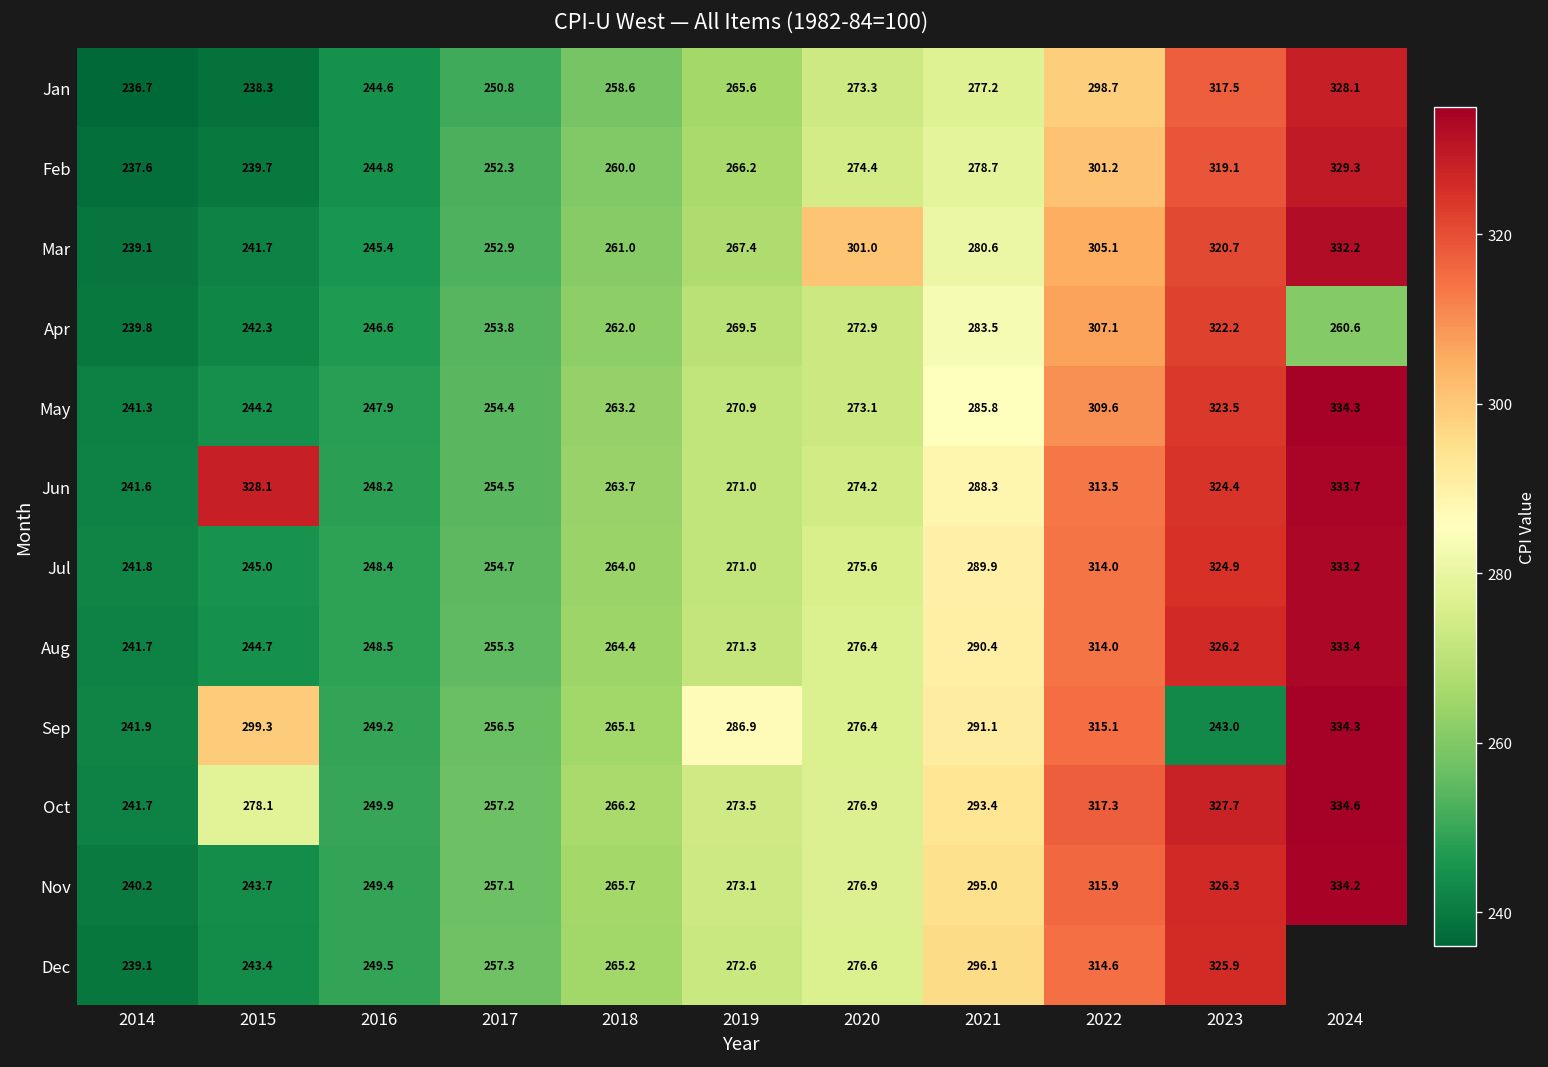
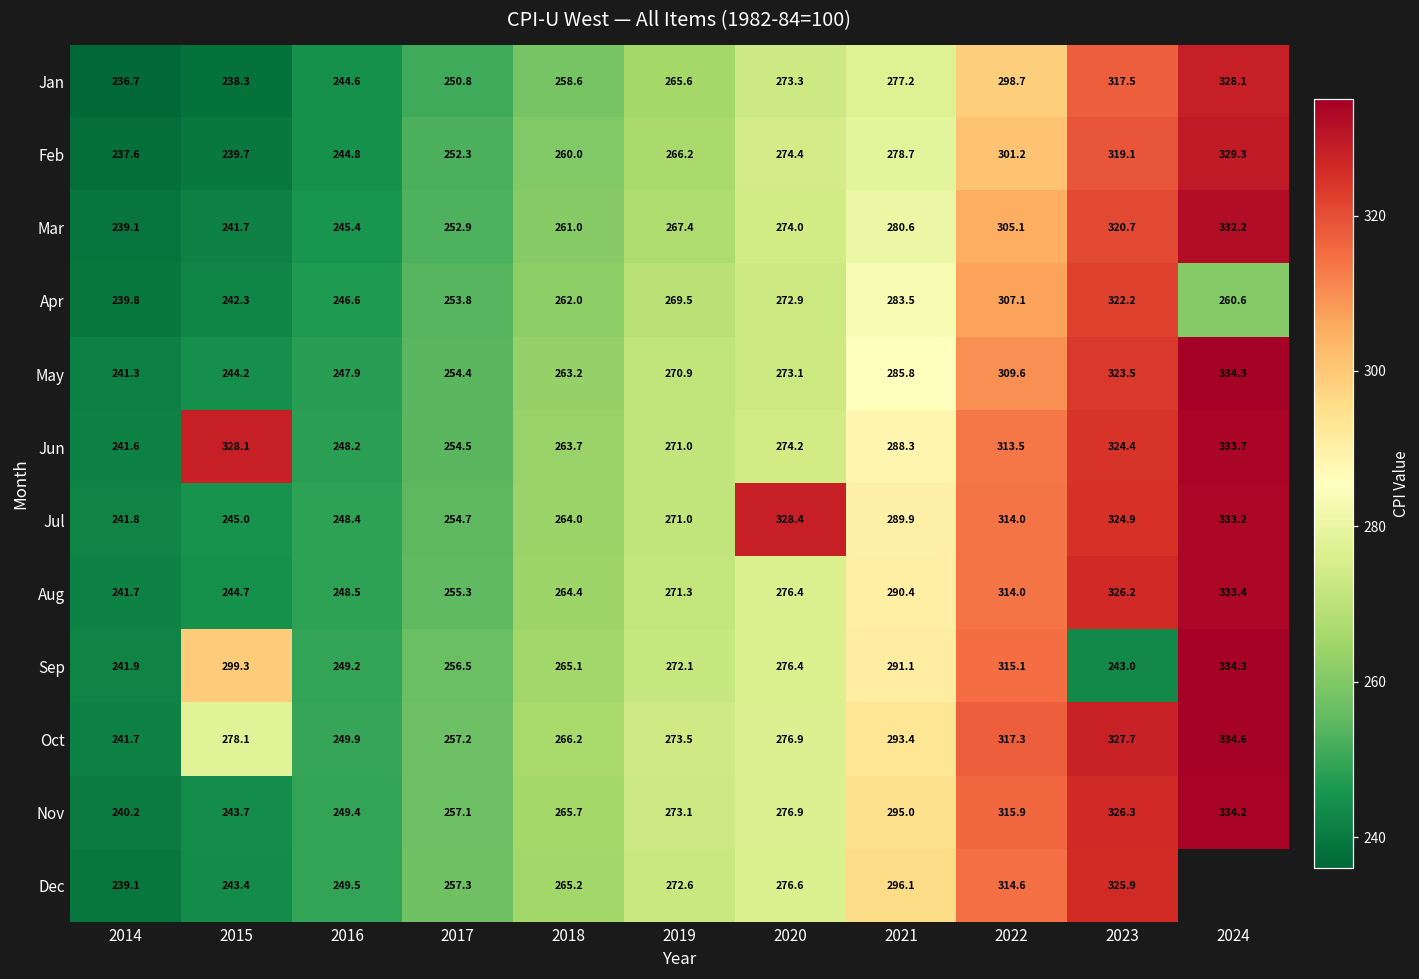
  {
    "Jan": {
      "2014": 236.7,
      "2015": 238.3,
      "2016": 244.6,
      "2017": 250.8,
      "2018": 258.6,
      "2019": 265.6,
      "2020": 273.3,
      "2021": 277.2,
      "2022": 298.7,
      "2023": 317.5,
      "2024": 328.1
    },
    "Feb": {
      "2014": 237.6,
      "2015": 239.7,
      "2016": 244.8,
      "2017": 252.3,
      "2018": 260.0,
      "2019": 266.2,
      "2020": 274.4,
      "2021": 278.7,
      "2022": 301.2,
      "2023": 319.1,
      "2024": 329.3
    },
    "Mar": {
      "2014": 239.1,
      "2015": 241.7,
      "2016": 245.4,
      "2017": 252.9,
      "2018": 261.0,
      "2019": 267.4,
-     "2020": 301.0,
+     "2020": 274.0,
      "2021": 280.6,
      "2022": 305.1,
      "2023": 320.7,
      "2024": 332.2
    },
    "Apr": {
      "2014": 239.8,
      "2015": 242.3,
      "2016": 246.6,
      "2017": 253.8,
      "2018": 262.0,
      "2019": 269.5,
      "2020": 272.9,
      "2021": 283.5,
      "2022": 307.1,
      "2023": 322.2,
      "2024": 260.6
    },
    "May": {
      "2014": 241.3,
      "2015": 244.2,
      "2016": 247.9,
      "2017": 254.4,
      "2018": 263.2,
      "2019": 270.9,
      "2020": 273.1,
      "2021": 285.8,
      "2022": 309.6,
      "2023": 323.5,
      "2024": 334.3
    },
    "Jun": {
      "2014": 241.6,
      "2015": 328.1,
      "2016": 248.2,
      "2017": 254.5,
      "2018": 263.7,
      "2019": 271.0,
      "2020": 274.2,
      "2021": 288.3,
      "2022": 313.5,
      "2023": 324.4,
      "2024": 333.7
    },
    "Jul": {
      "2014": 241.8,
      "2015": 245.0,
      "2016": 248.4,
      "2017": 254.7,
      "2018": 264.0,
      "2019": 271.0,
-     "2020": 275.6,
+     "2020": 328.4,
      "2021": 289.9,
      "2022": 314.0,
      "2023": 324.9,
      "2024": 333.2
    },
    "Aug": {
      "2014": 241.7,
      "2015": 244.7,
      "2016": 248.5,
      "2017": 255.3,
      "2018": 264.4,
      "2019": 271.3,
      "2020": 276.4,
      "2021": 290.4,
      "2022": 314.0,
      "2023": 326.2,
      "2024": 333.4
    },
    "Sep": {
      "2014": 241.9,
      "2015": 299.3,
      "2016": 249.2,
      "2017": 256.5,
      "2018": 265.1,
-     "2019": 286.9,
+     "2019": 272.1,
      "2020": 276.4,
      "2021": 291.1,
      "2022": 315.1,
      "2023": 243.0,
      "2024": 334.3
    },
    "Oct": {
      "2014": 241.7,
      "2015": 278.1,
      "2016": 249.9,
      "2017": 257.2,
      "2018": 266.2,
      "2019": 273.5,
      "2020": 276.9,
      "2021": 293.4,
      "2022": 317.3,
      "2023": 327.7,
      "2024": 334.6
    },
    "Nov": {
      "2014": 240.2,
      "2015": 243.7,
      "2016": 249.4,
      "2017": 257.1,
      "2018": 265.7,
      "2019": 273.1,
      "2020": 276.9,
      "2021": 295.0,
      "2022": 315.9,
      "2023": 326.3,
      "2024": 334.2
    },
    "Dec": {
      "2014": 239.1,
      "2015": 243.4,
      "2016": 249.5,
      "2017": 257.3,
      "2018": 265.2,
      "2019": 272.6,
      "2020": 276.6,
      "2021": 296.1,
      "2022": 314.6,
      "2023": 325.9
    }
  }
